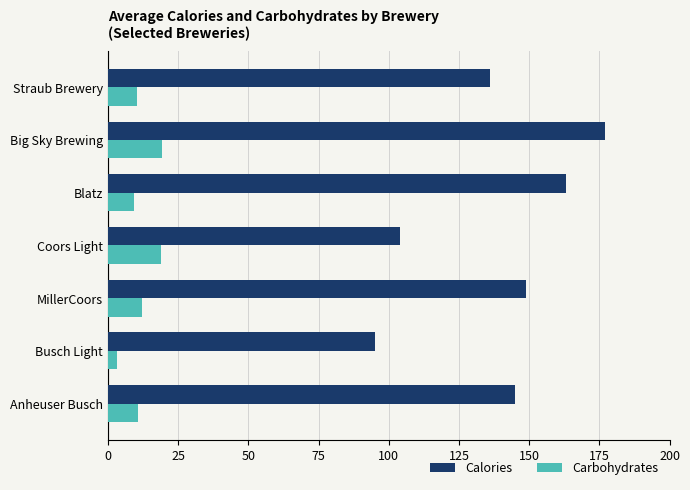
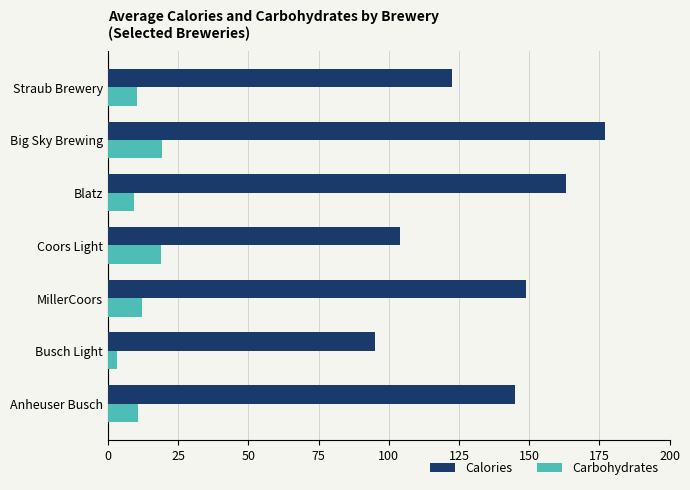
  {
    "Calories": {
-     "Straub Brewery": 136,
+     "Straub Brewery": 123,
      "Big Sky Brewing": 177,
      "Blatz": 163,
      "Coors Light": 104,
      "MillerCoors": 149,
      "Busch Light": 95,
      "Anheuser Busch": 145
    },
    "Carbohydrates": {
      "Straub Brewery": 11,
      "Big Sky Brewing": 19,
      "Blatz": 9,
      "Coors Light": 19,
      "MillerCoors": 12,
      "Busch Light": 3,
      "Anheuser Busch": 11
    }
  }
